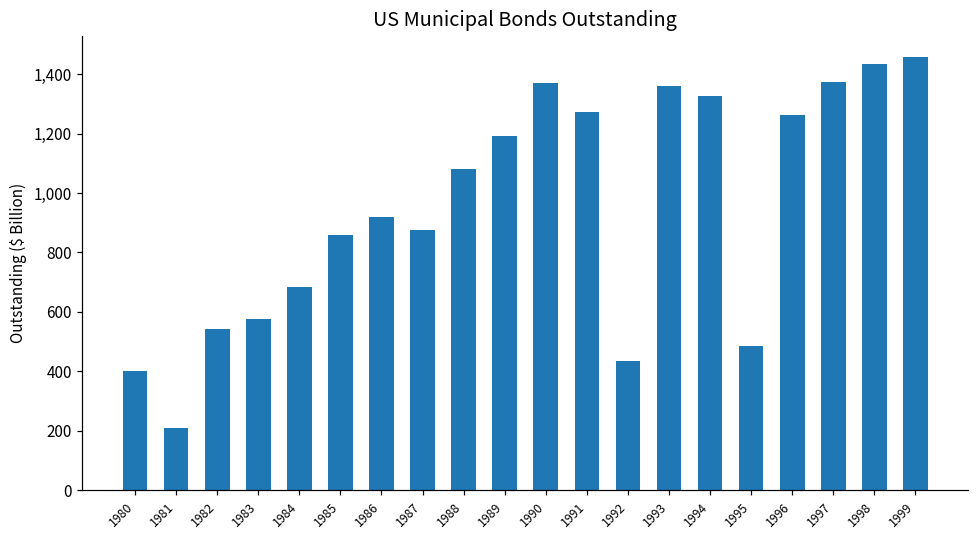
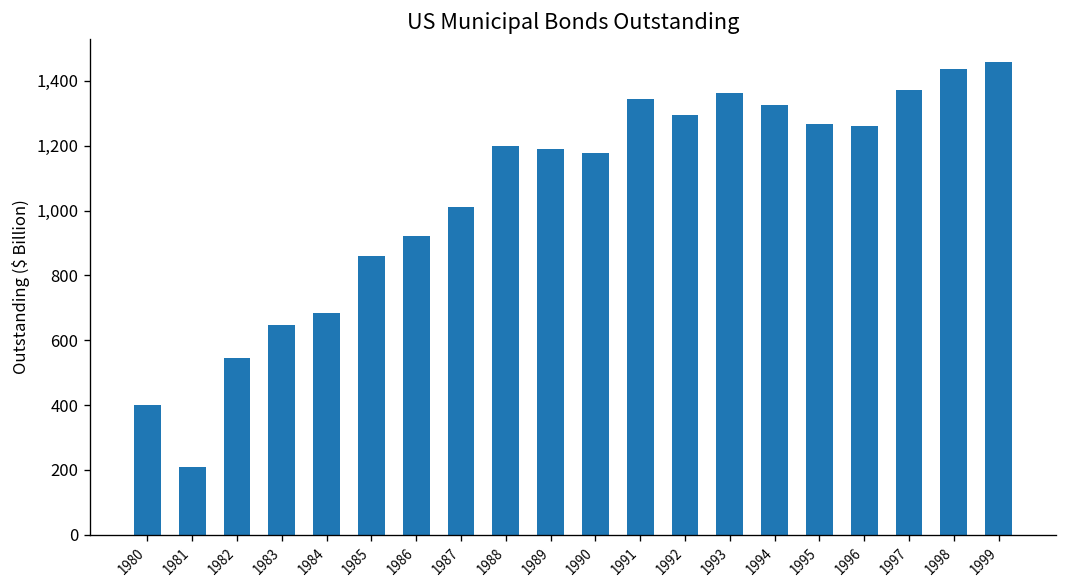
  {
    "1980": "400",
    "1981": "210",
    "1982": "540",
-   "1983": "580",
+   "1983": "650",
    "1984": "690",
    "1985": "860",
    "1986": "920",
-   "1987": "880",
-   "1988": "1,080",
+   "1987": "1,010",
+   "1988": "1,200",
    "1989": "1,190",
-   "1990": "1,370",
-   "1991": "1,270",
-   "1992": "430",
+   "1990": "1,180",
+   "1991": "1,350",
+   "1992": "1,300",
    "1993": "1,360",
    "1994": "1,330",
-   "1995": "480",
+   "1995": "1,270",
    "1996": "1,260",
    "1997": "1,370",
    "1998": "1,440",
    "1999": "1,460"
  }
